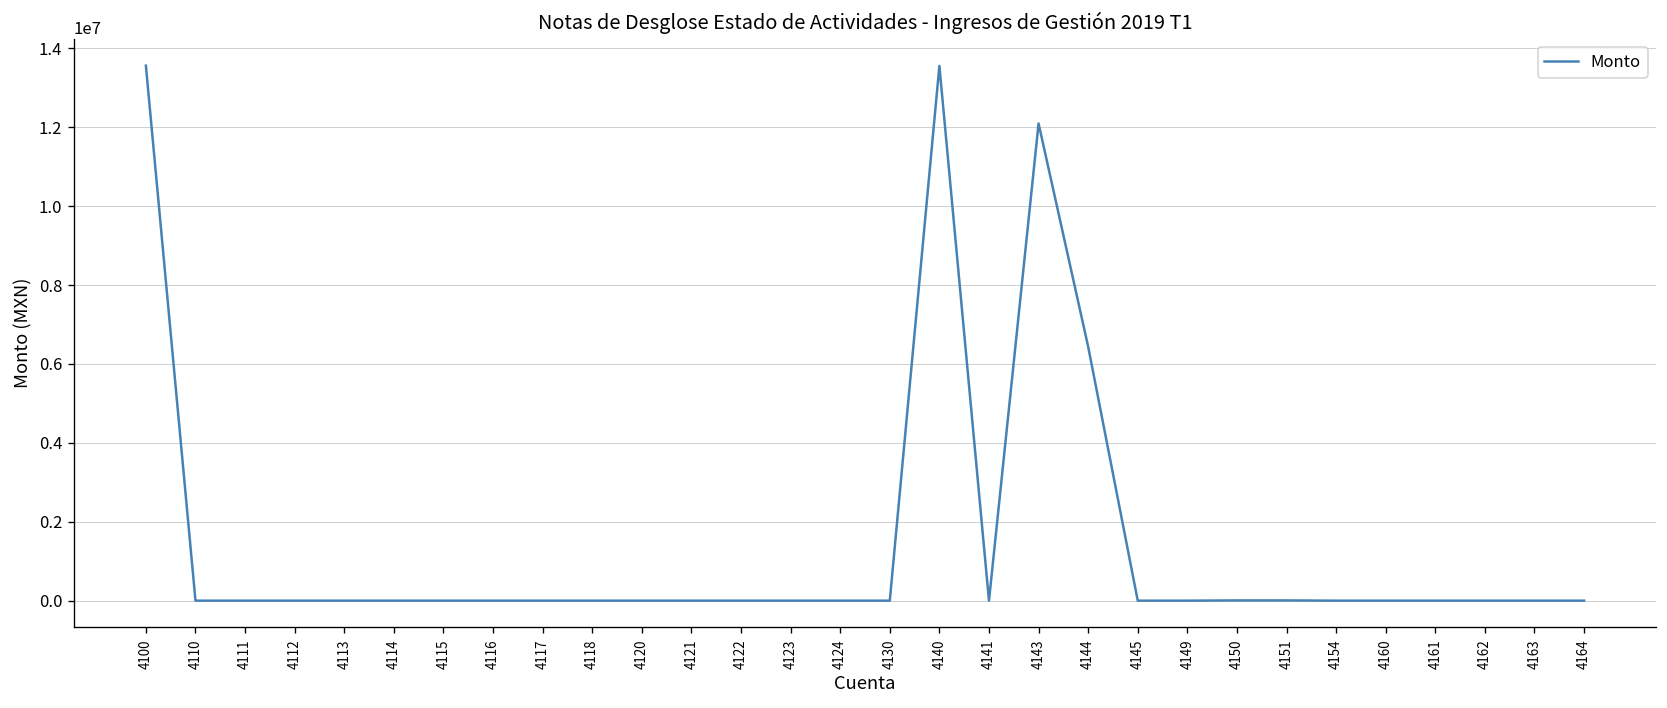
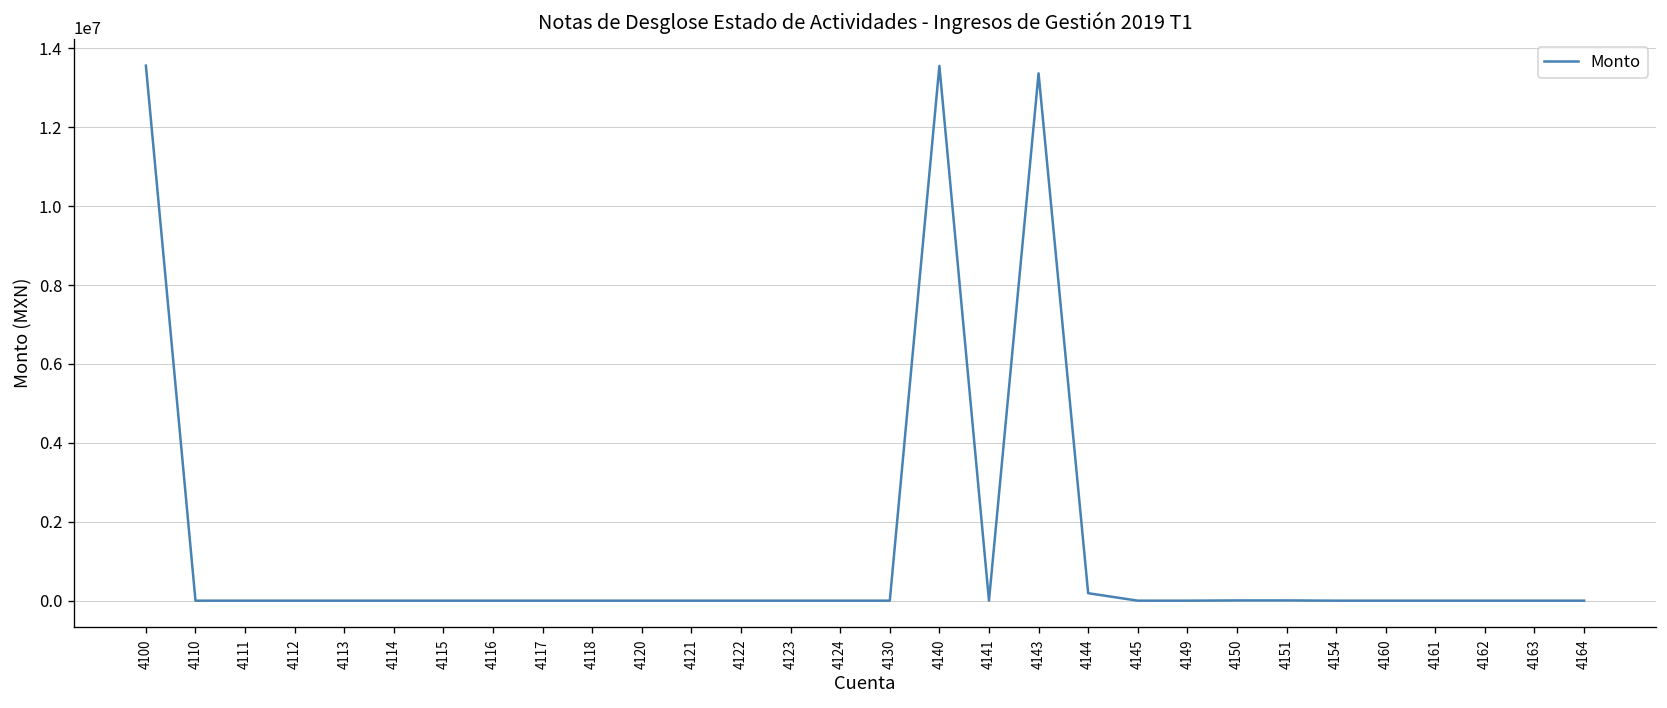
  {
    "4100": 13600000,
    "4110": 0,
    "4111": 0,
    "4112": 0,
    "4113": 0,
    "4114": 0,
    "4115": 0,
    "4116": 0,
    "4117": 0,
    "4118": 0,
    "4120": 0,
    "4121": 0,
    "4122": 0,
    "4123": 0,
    "4124": 0,
    "4130": 0,
    "4140": 13600000,
    "4141": 0,
-   "4143": 12100000,
-   "4144": 6400000,
+   "4143": 13400000,
+   "4144": 200000,
    "4145": 0,
    "4149": 0,
    "4150": 0,
    "4151": 0,
    "4154": 0,
    "4160": 0,
    "4161": 0,
    "4162": 0,
    "4163": 0,
    "4164": 0
  }
